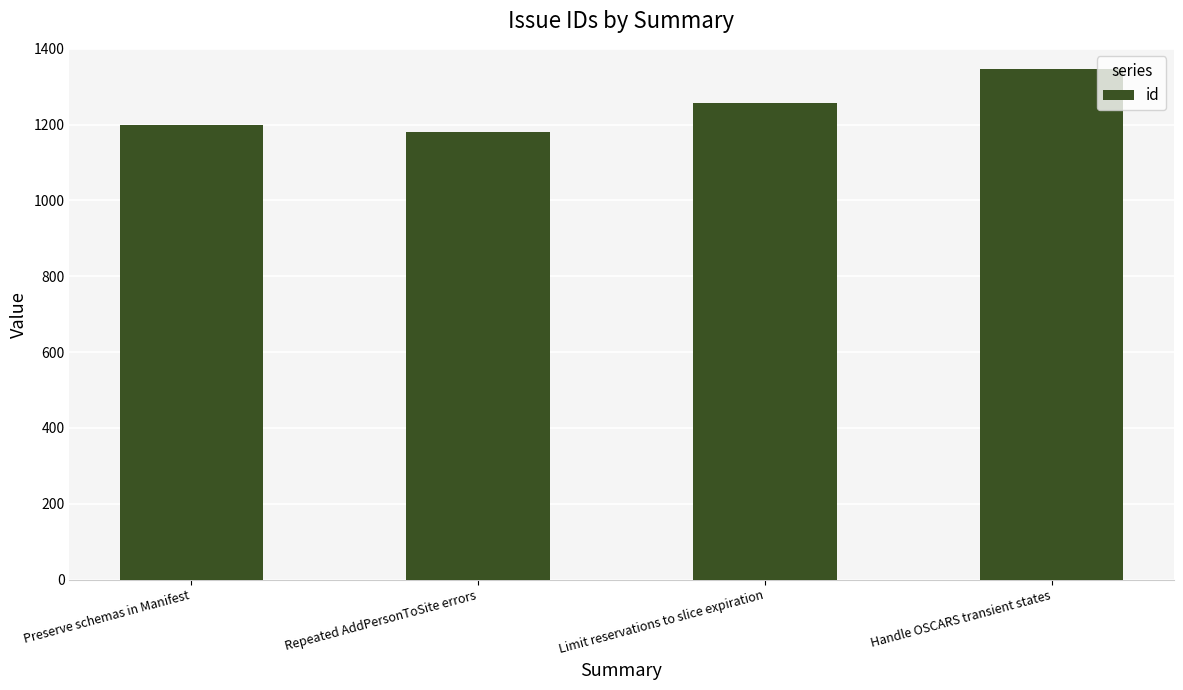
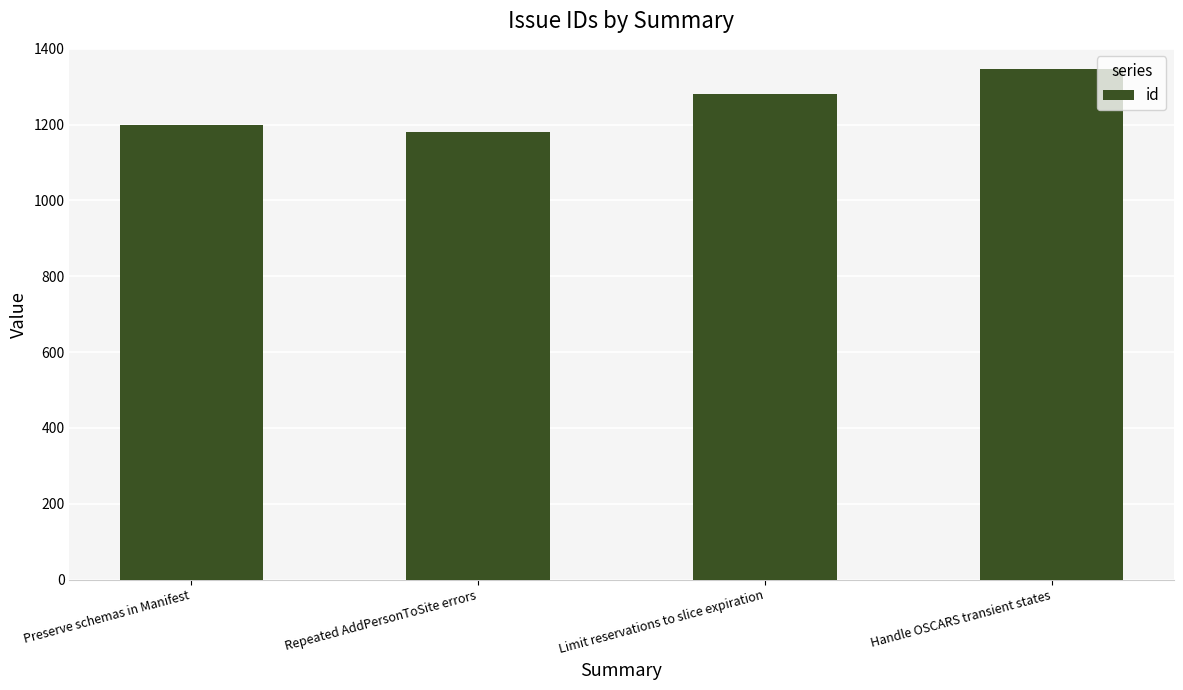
  {
    "Preserve schemas in Manifest": 1200,
    "Repeated AddPersonToSite errors": 1180,
-   "Limit reservations to slice expiration": 1260,
+   "Limit reservations to slice expiration": 1280,
    "Handle OSCARS transient states": 1350
  }
